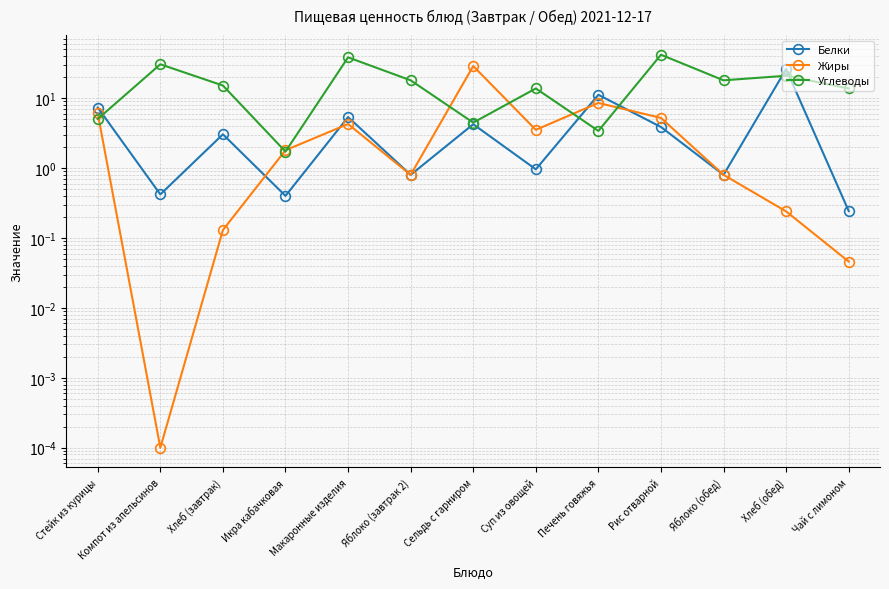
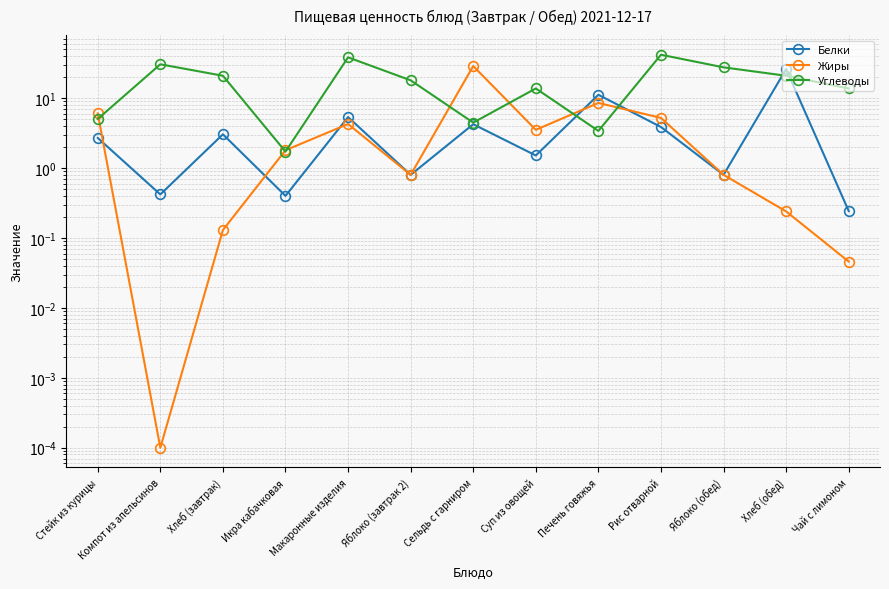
  {
    "Белки": {
-     "Стейк из курицы": 7,
+     "Стейк из курицы": 2.7,
      "Компот из апельсинов": 0.4,
      "Хлеб (завтрак)": 3,
      "Икра кабачковая": 0.4,
      "Макаронные изделия": 5,
-     "Суп из овощей": 1.0,
+     "Суп из овощей": 1.5,
      "Печень говяжья": 11,
      "Рис отварной": 4,
      "Чай с лимоном": 0.24
    },
    "Жиры": {
      "Стейк из курицы": 6,
      "Компот из апельсинов": 0.00010,
      "Хлеб (завтрак)": 0.13,
      "Макаронные изделия": 4,
      "Сельдь с гарниром": 29,
      "Суп из овощей": 4,
      "Печень говяжья": 9,
      "Рис отварной": 5,
      "Хлеб (обед)": 0.24,
      "Чай с лимоном": 0.05
    },
    "Углеводы": {
      "Стейк из курицы": 5,
      "Компот из апельсинов": 30,
-     "Хлеб (завтрак)": 15,
+     "Хлеб (завтрак)": 21,
      "Макаронные изделия": 40,
      "Яблоко (завтрак 2)": 18,
      "Суп из овощей": 14,
      "Печень говяжья": 3,
      "Рис отварной": 40,
-     "Яблоко (обед)": 18
+     "Яблоко (обед)": 28
    }
  }
